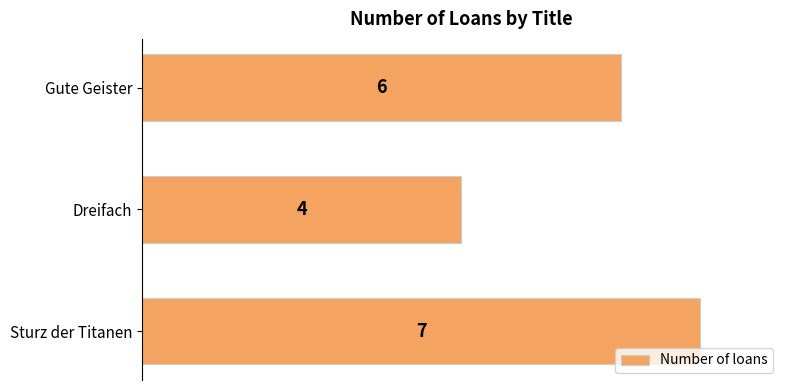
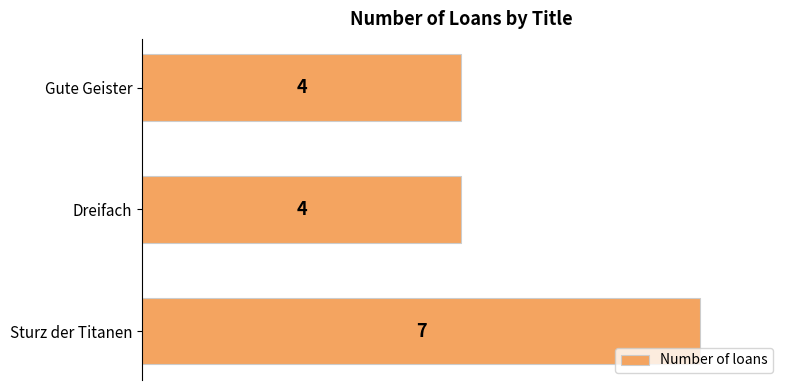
  {
-   "Gute Geister": 6,
+   "Gute Geister": 4,
    "Dreifach": 4,
    "Sturz der Titanen": 7
  }
